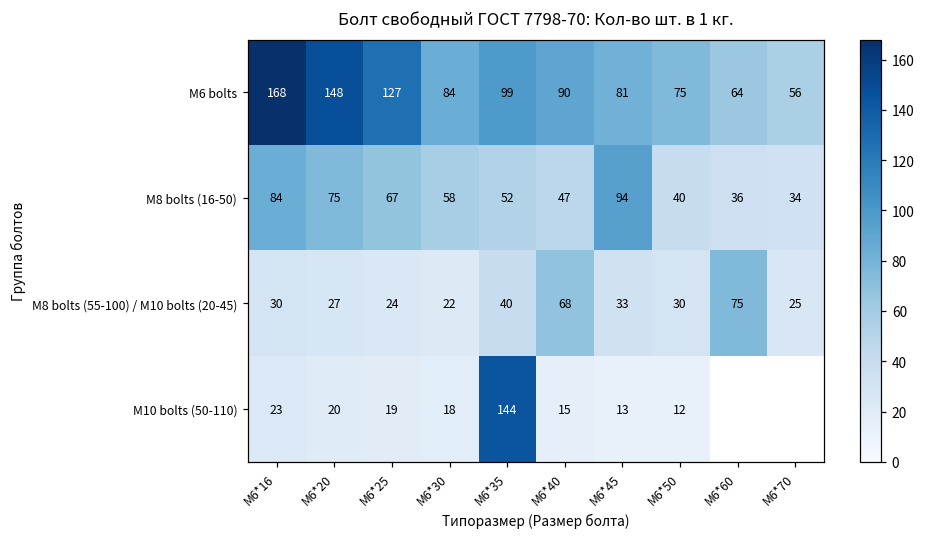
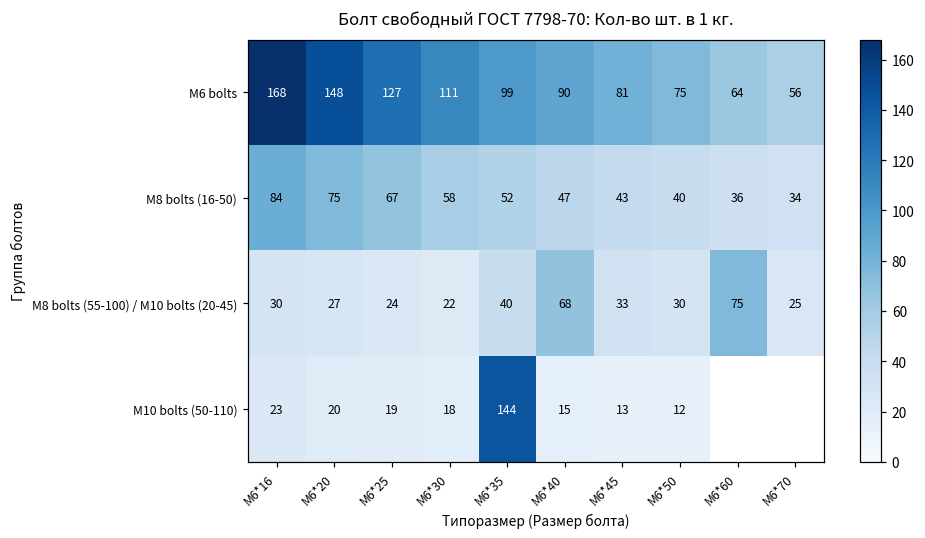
  {
    "М6 bolts": {
      "M6*16": 168,
      "M6*20": 148,
      "M6*25": 127,
-     "M6*30": 84,
+     "M6*30": 111,
      "M6*35": 99,
      "M6*40": 90,
      "M6*45": 81,
      "M6*50": 75,
      "M6*60": 64,
      "M6*70": 56
    },
    "М8 bolts (16-50)": {
      "M6*16": 84,
      "M6*20": 75,
      "M6*25": 67,
      "M6*30": 58,
      "M6*35": 52,
      "M6*40": 47,
-     "M6*45": 94,
+     "M6*45": 43,
      "M6*50": 40,
      "M6*60": 36,
      "M6*70": 34
    },
    "М8 bolts (55-100) / М10 bolts (20-45)": {
      "M6*16": 30,
      "M6*20": 27,
      "M6*25": 24,
      "M6*30": 22,
      "M6*35": 40,
      "M6*40": 68,
      "M6*45": 33,
      "M6*50": 30,
      "M6*60": 75,
      "M6*70": 25
    },
    "М10 bolts (50-110)": {
      "M6*16": 23,
      "M6*20": 20,
      "M6*25": 19,
      "M6*30": 18,
      "M6*35": 144,
      "M6*40": 15,
      "M6*45": 13,
      "M6*50": 12
    }
  }
